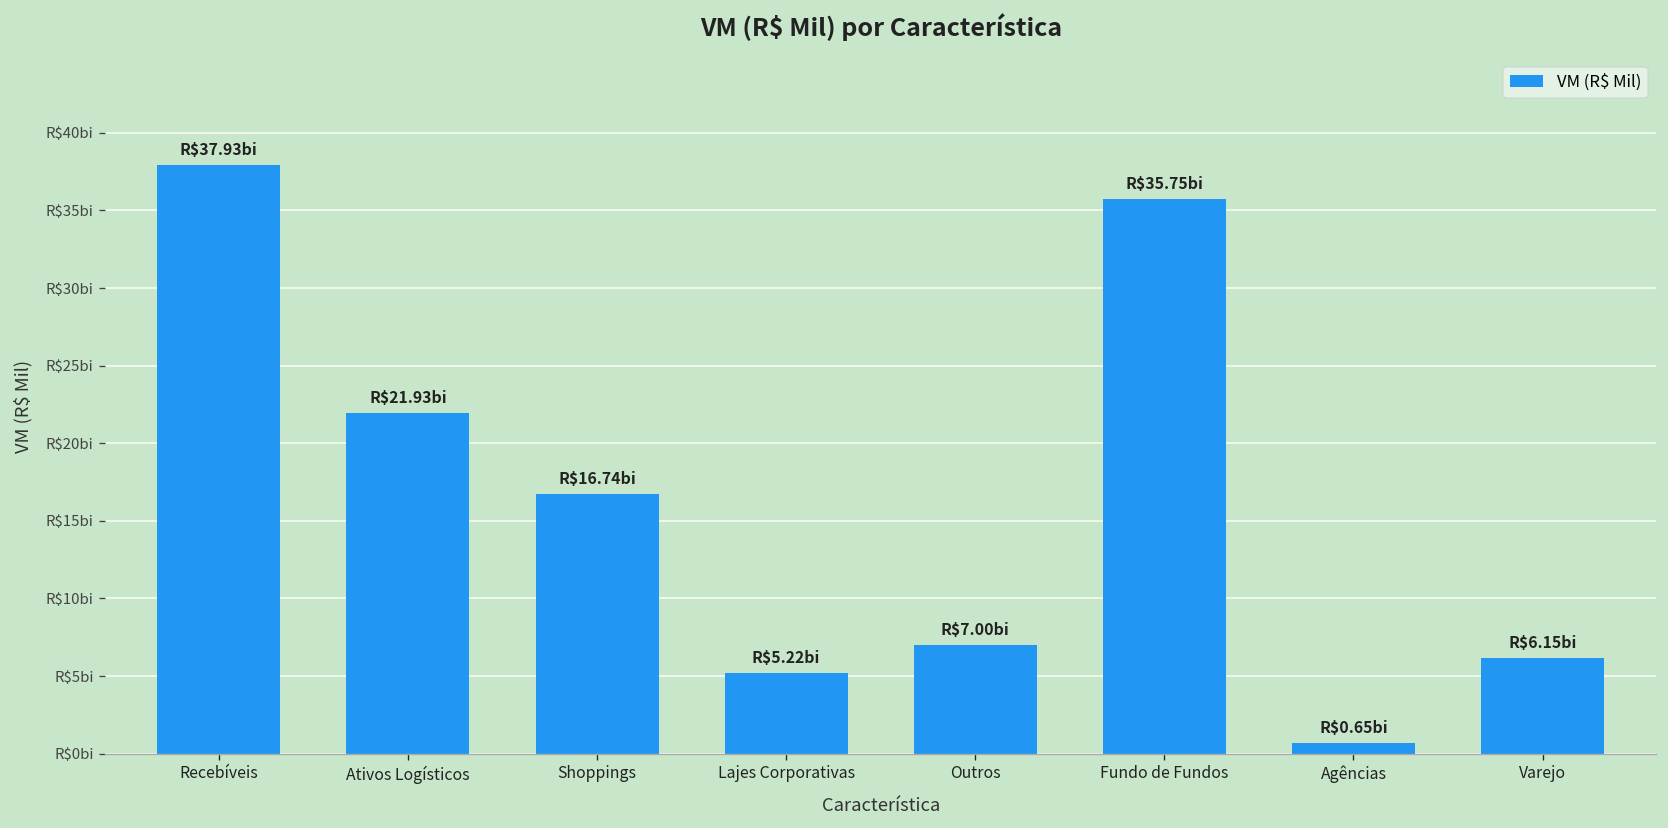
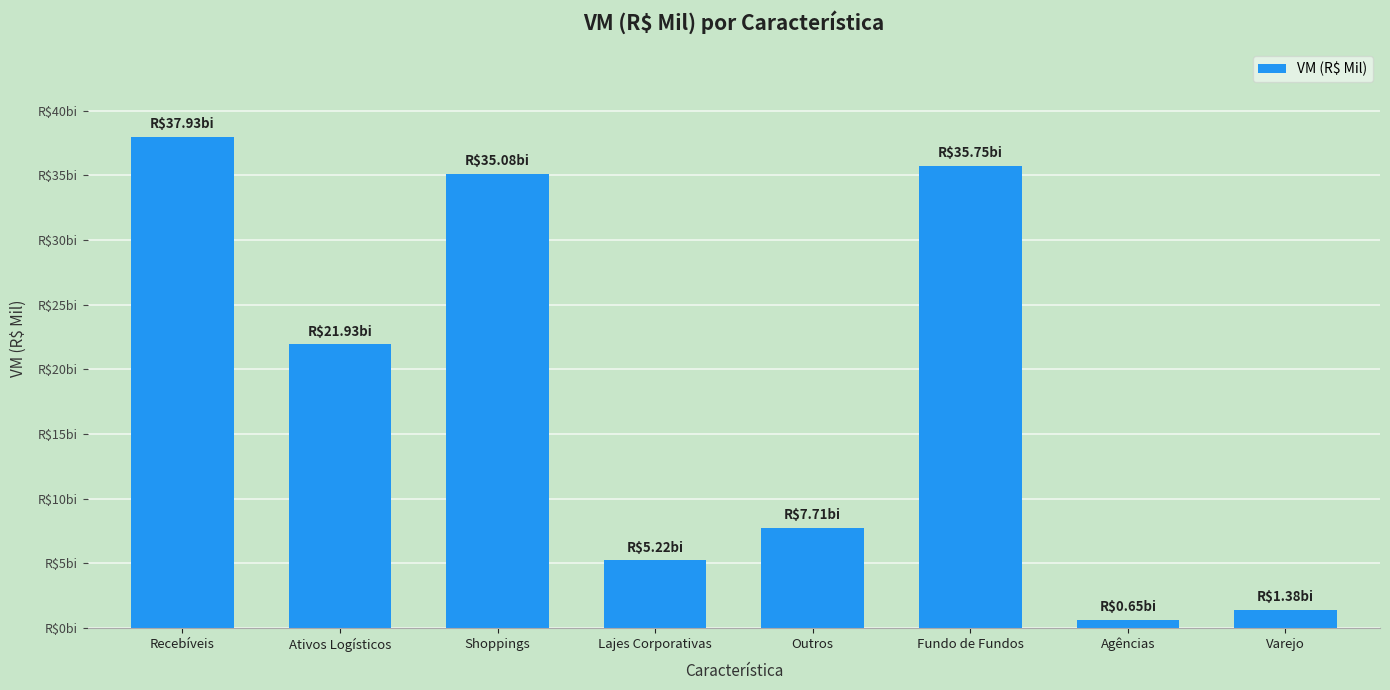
  {
    "Recebíveis": "$37.93",
    "Ativos Logísticos": "$21.93",
-   "Shoppings": "$16.74",
+   "Shoppings": "$35.08",
    "Lajes Corporativas": "$5.22",
-   "Outros": "$7.00",
+   "Outros": "$7.71",
    "Fundo de Fundos": "$35.75",
    "Agências": "$0.65",
-   "Varejo": "$6.15"
+   "Varejo": "$1.38"
  }
